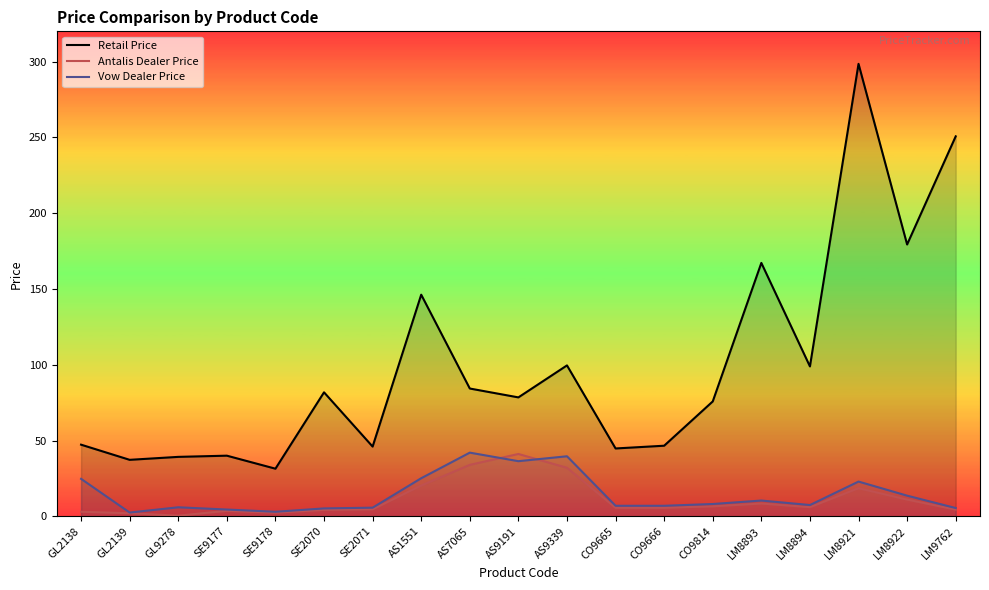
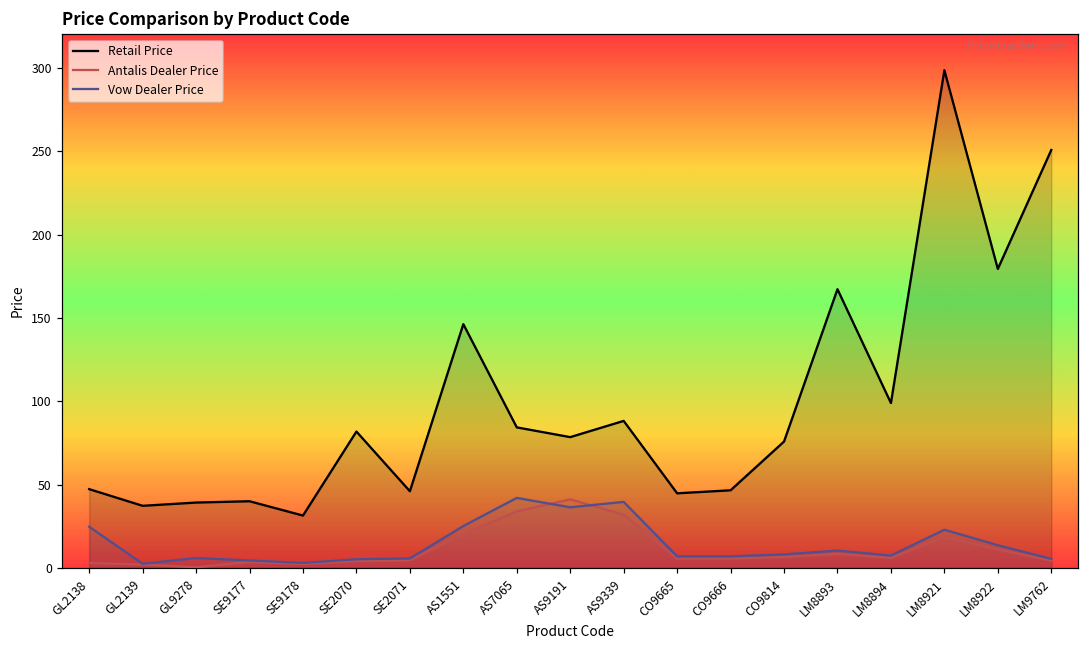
  {
    "Retail Price": {
      "GL2138": 47,
      "GL2139": 37,
      "GL9278": 39,
      "SE9177": 40,
      "SE9178": 31,
      "SE2070": 82,
      "SE2071": 46,
      "AS1551": 146,
      "AS7065": 84,
      "AS9191": 78,
-     "AS9339": 100,
+     "AS9339": 88,
      "CO9665": 45,
      "CO9666": 47,
      "CO9814": 76,
      "LM8893": 167,
      "LM8894": 99,
      "LM8921": 299,
      "LM8922": 179,
      "LM9762": 251
    },
    "Antalis Dealer Price": {
      "GL2138": 3,
      "GL9278": 0,
      "AS1551": 20,
      "AS7065": 34,
      "AS9191": 41,
      "AS9339": 32,
      "LM8893": 8,
      "LM8921": 19,
      "LM8922": 11
    },
    "Vow Dealer Price": {
      "GL2138": 25,
      "GL9278": 6,
      "AS1551": 25,
      "AS7065": 42,
      "AS9191": 36,
      "AS9339": 40,
      "LM8893": 10,
      "LM8921": 23,
      "LM8922": 14
    }
  }
